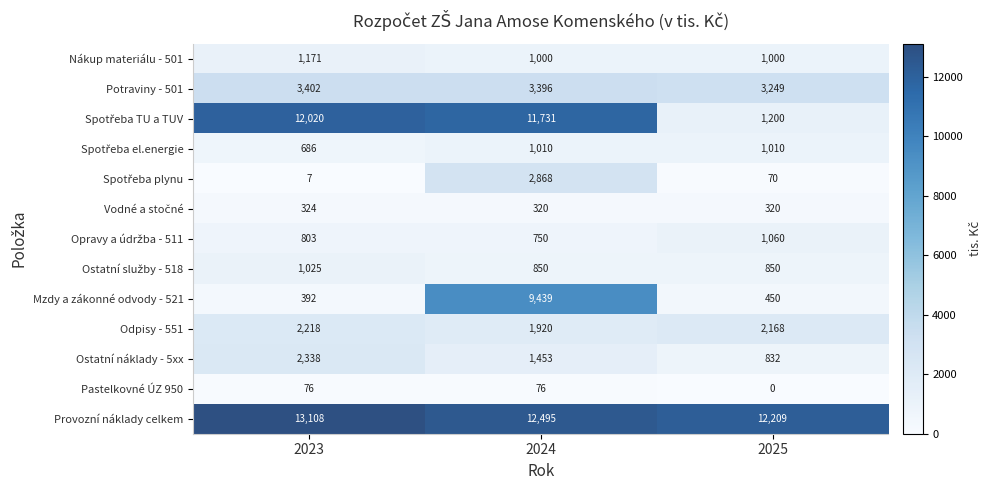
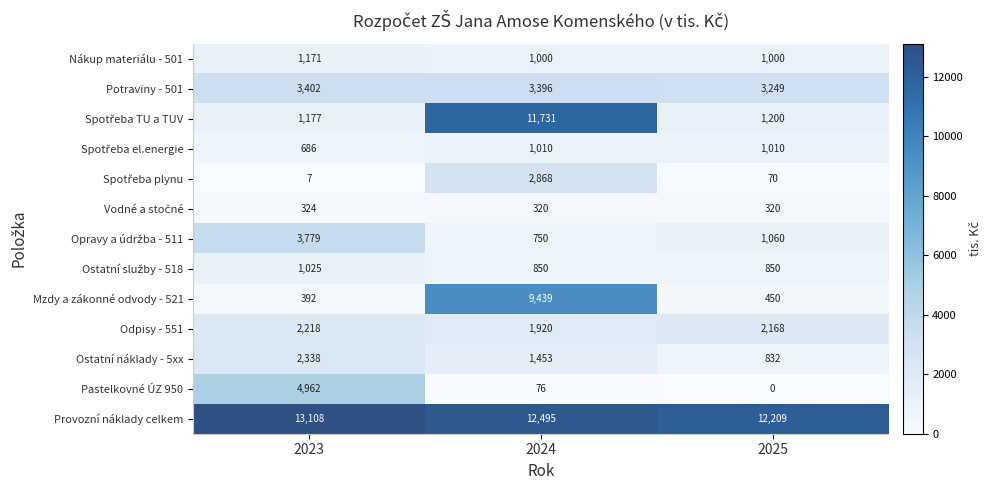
  {
    "Nákup materiálu - 501": {
      "2023": "1,171",
      "2024": "1,000",
      "2025": "1,000"
    },
    "Potraviny - 501": {
      "2023": "3,402",
      "2024": "3,396",
      "2025": "3,249"
    },
    "Spotřeba TU a TUV": {
-     "2023": "12,020",
+     "2023": "1,177",
      "2024": "11,731",
      "2025": "1,200"
    },
    "Spotřeba el.energie": {
      "2023": "686",
      "2024": "1,010",
      "2025": "1,010"
    },
    "Spotřeba plynu": {
      "2023": "7",
      "2024": "2,868",
      "2025": "70"
    },
    "Vodné a stočné": {
      "2023": "324",
      "2024": "320",
      "2025": "320"
    },
    "Opravy a údržba - 511": {
-     "2023": "803",
+     "2023": "3,779",
      "2024": "750",
      "2025": "1,060"
    },
    "Ostatní služby - 518": {
      "2023": "1,025",
      "2024": "850",
      "2025": "850"
    },
    "Mzdy a zákonné odvody - 521": {
      "2023": "392",
      "2024": "9,439",
      "2025": "450"
    },
    "Odpisy - 551": {
      "2023": "2,218",
      "2024": "1,920",
      "2025": "2,168"
    },
    "Ostatní náklady - 5xx": {
      "2023": "2,338",
      "2024": "1,453",
      "2025": "832"
    },
    "Pastelkovné ÚZ 950": {
-     "2023": "76",
+     "2023": "4,962",
      "2024": "76",
      "2025": "0"
    },
    "Provozní náklady celkem": {
      "2023": "13,108",
      "2024": "12,495",
      "2025": "12,209"
    }
  }
